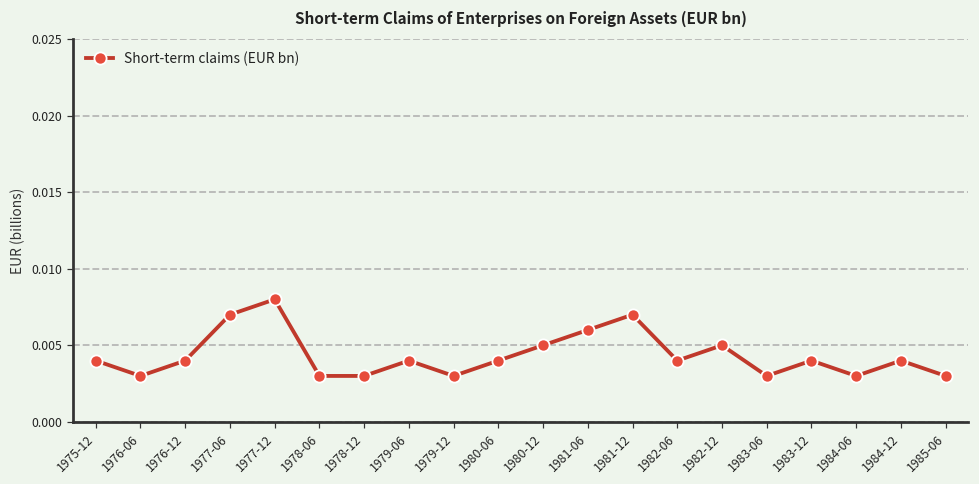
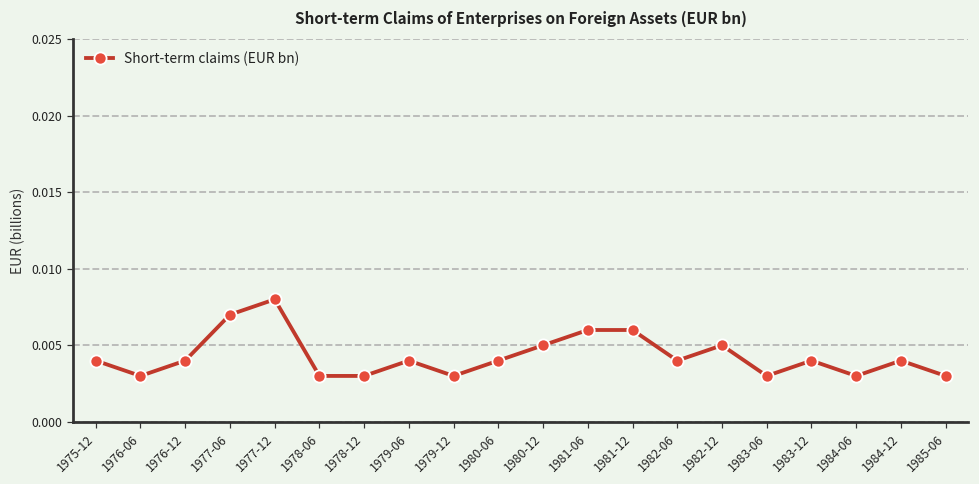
  {
    "1975-12": 0.004,
    "1976-06": 0.003,
    "1976-12": 0.004,
    "1977-06": 0.007,
    "1977-12": 0.008,
    "1978-06": 0.003,
    "1978-12": 0.003,
    "1979-06": 0.004,
    "1979-12": 0.003,
    "1980-06": 0.004,
    "1980-12": 0.005,
    "1981-06": 0.006,
-   "1981-12": 0.007,
+   "1981-12": 0.006,
    "1982-06": 0.004,
    "1982-12": 0.005,
    "1983-06": 0.003,
    "1983-12": 0.004,
    "1984-06": 0.003,
    "1984-12": 0.004,
    "1985-06": 0.003
  }
